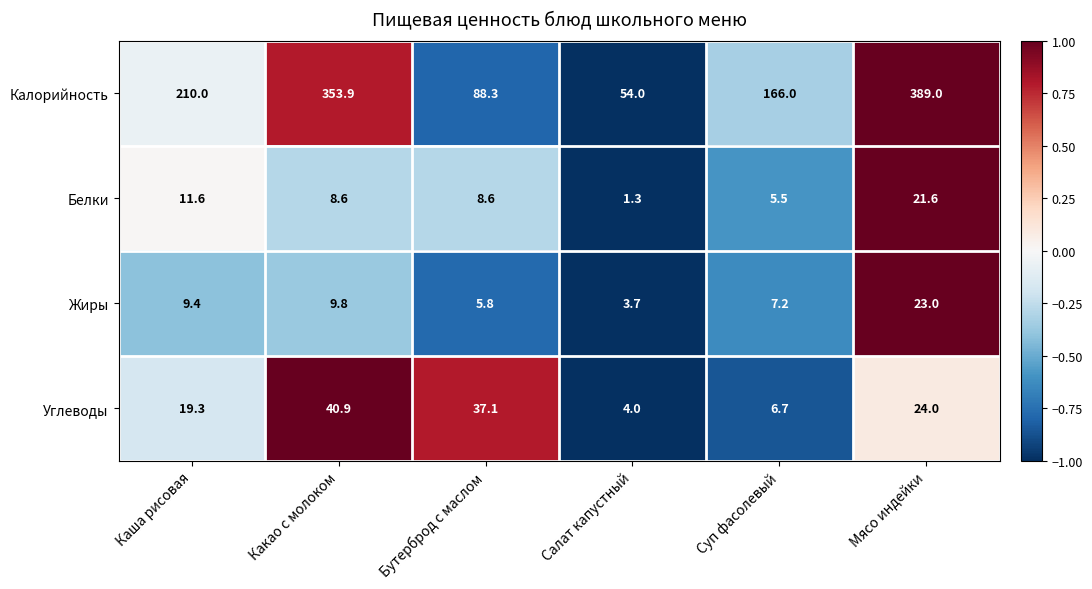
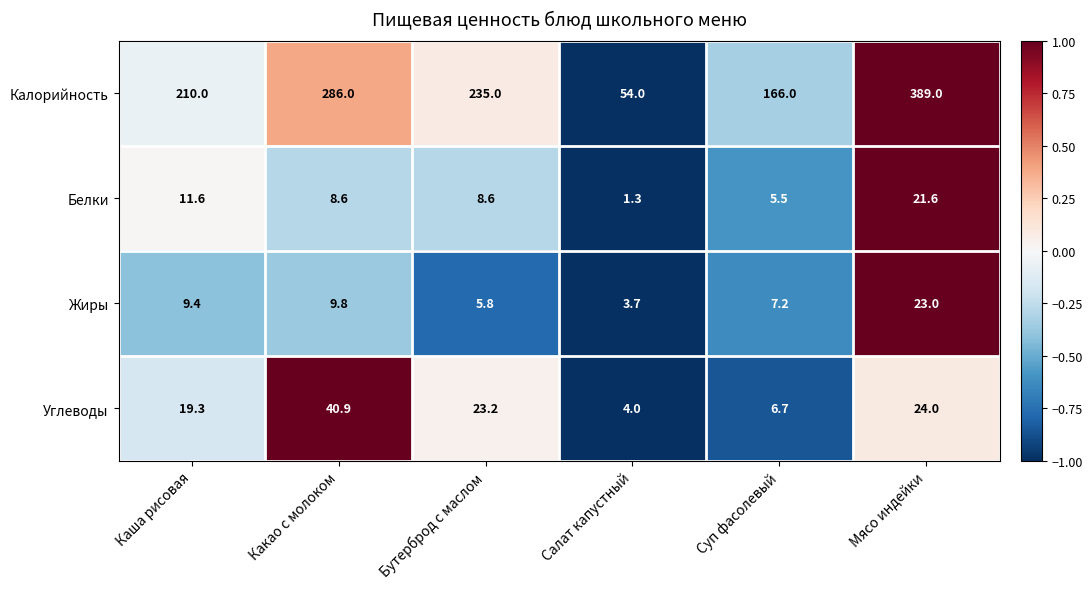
  {
    "Калорийность": {
      "Каша рисовая": 210.0,
-     "Какао с молоком": 353.9,
-     "Бутерброд с маслом": 88.3,
+     "Какао с молоком": 286.0,
+     "Бутерброд с маслом": 235.0,
      "Салат капустный": 54.0,
      "Суп фасолевый": 166.0,
      "Мясо индейки": 389.0
    },
    "Белки": {
      "Каша рисовая": 11.6,
      "Какао с молоком": 8.6,
      "Бутерброд с маслом": 8.6,
      "Салат капустный": 1.3,
      "Суп фасолевый": 5.5,
      "Мясо индейки": 21.6
    },
    "Жиры": {
      "Каша рисовая": 9.4,
      "Какао с молоком": 9.8,
      "Бутерброд с маслом": 5.8,
      "Салат капустный": 3.7,
      "Суп фасолевый": 7.2,
      "Мясо индейки": 23.0
    },
    "Углеводы": {
      "Каша рисовая": 19.3,
      "Какао с молоком": 40.9,
-     "Бутерброд с маслом": 37.1,
+     "Бутерброд с маслом": 23.2,
      "Салат капустный": 4.0,
      "Суп фасолевый": 6.7,
      "Мясо индейки": 24.0
    }
  }
